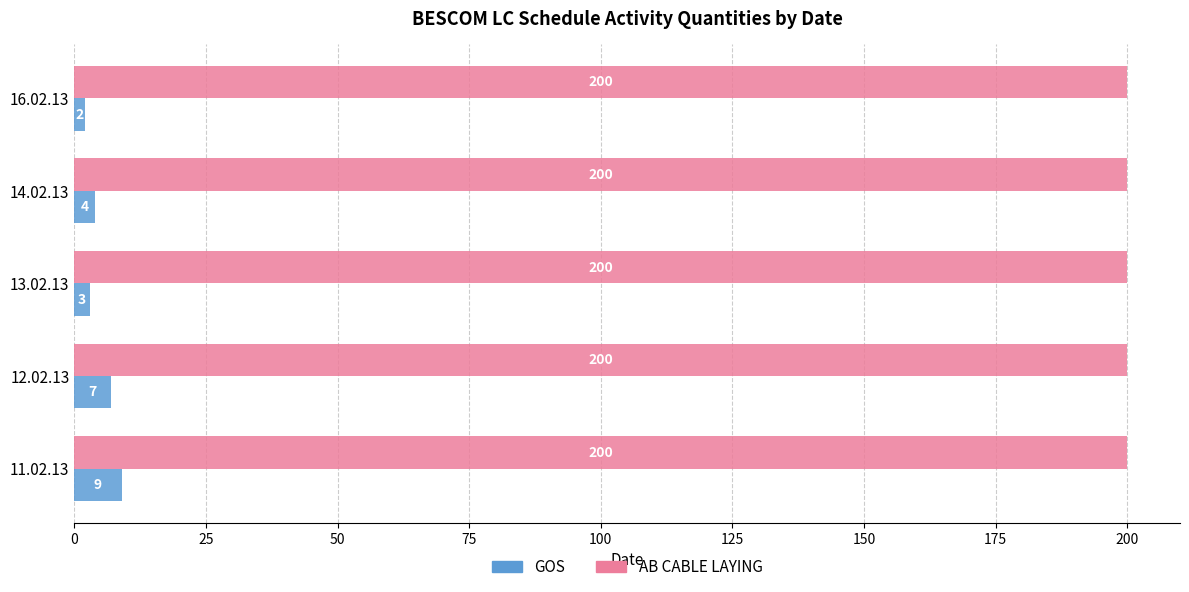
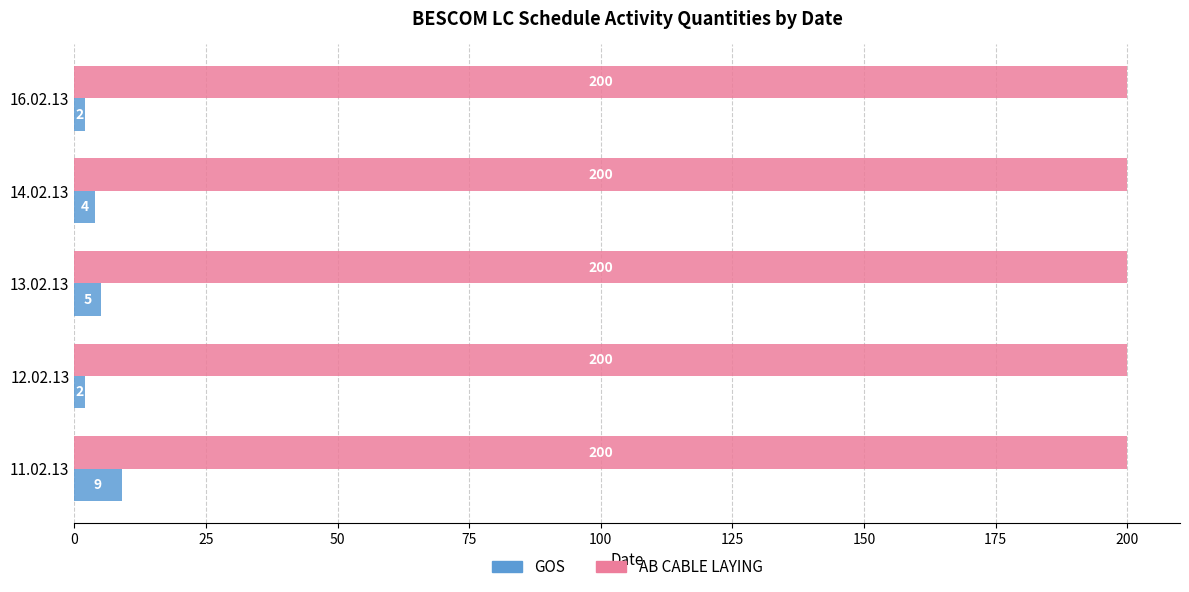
  {
    "GOS": {
      "16.02.13": 2,
      "14.02.13": 4,
-     "13.02.13": 3,
-     "12.02.13": 7,
+     "13.02.13": 5,
+     "12.02.13": 2,
      "11.02.13": 9
    },
    "AB CABLE LAYING": {
      "16.02.13": 200,
      "14.02.13": 200,
      "13.02.13": 200,
      "12.02.13": 200,
      "11.02.13": 200
    }
  }
